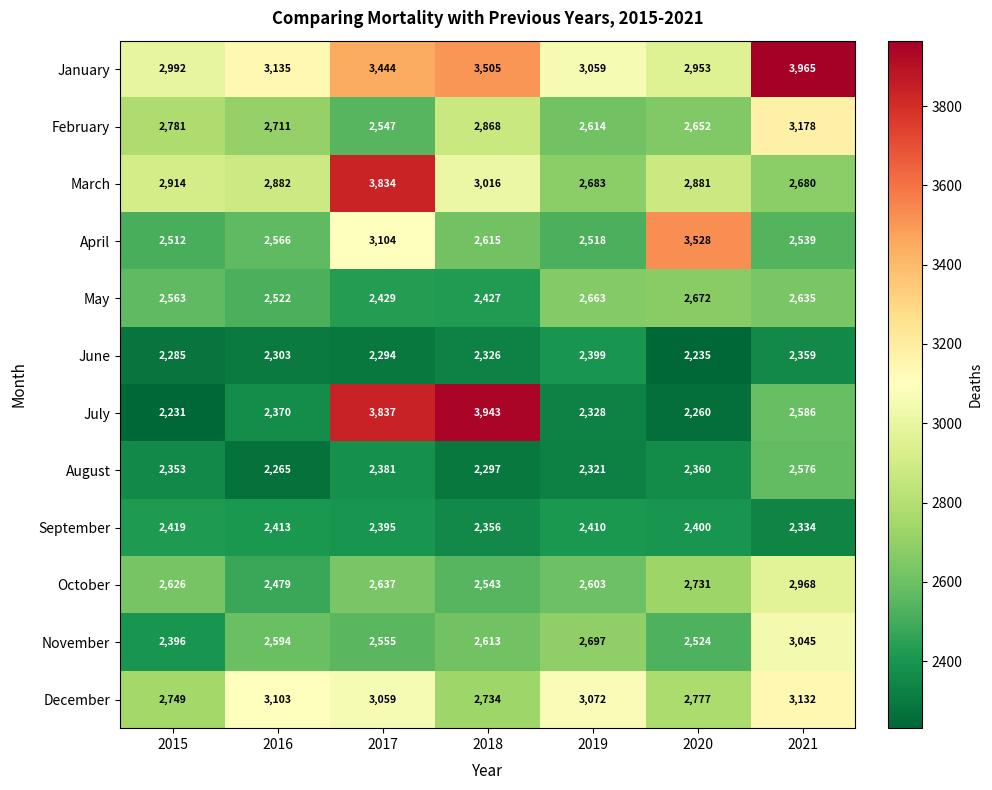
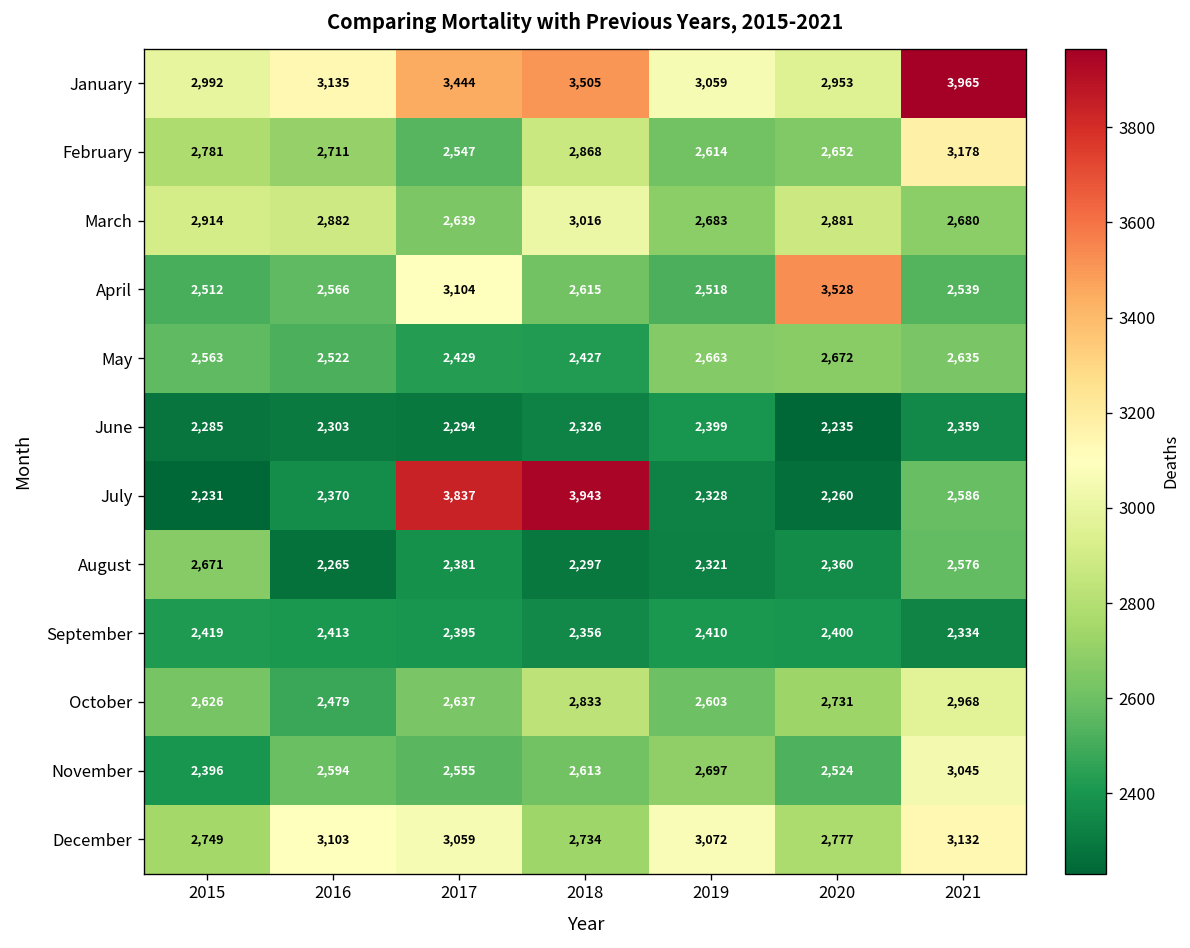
  {
    "January": {
      "2015": "2,992",
      "2016": "3,135",
      "2017": "3,444",
      "2018": "3,505",
      "2019": "3,059",
      "2020": "2,953",
      "2021": "3,965"
    },
    "February": {
      "2015": "2,781",
      "2016": "2,711",
      "2017": "2,547",
      "2018": "2,868",
      "2019": "2,614",
      "2020": "2,652",
      "2021": "3,178"
    },
    "March": {
      "2015": "2,914",
      "2016": "2,882",
-     "2017": "3,834",
+     "2017": "2,639",
      "2018": "3,016",
      "2019": "2,683",
      "2020": "2,881",
      "2021": "2,680"
    },
    "April": {
      "2015": "2,512",
      "2016": "2,566",
      "2017": "3,104",
      "2018": "2,615",
      "2019": "2,518",
      "2020": "3,528",
      "2021": "2,539"
    },
    "May": {
      "2015": "2,563",
      "2016": "2,522",
      "2017": "2,429",
      "2018": "2,427",
      "2019": "2,663",
      "2020": "2,672",
      "2021": "2,635"
    },
    "June": {
      "2015": "2,285",
      "2016": "2,303",
      "2017": "2,294",
      "2018": "2,326",
      "2019": "2,399",
      "2020": "2,235",
      "2021": "2,359"
    },
    "July": {
      "2015": "2,231",
      "2016": "2,370",
      "2017": "3,837",
      "2018": "3,943",
      "2019": "2,328",
      "2020": "2,260",
      "2021": "2,586"
    },
    "August": {
-     "2015": "2,353",
+     "2015": "2,671",
      "2016": "2,265",
      "2017": "2,381",
      "2018": "2,297",
      "2019": "2,321",
      "2020": "2,360",
      "2021": "2,576"
    },
    "September": {
      "2015": "2,419",
      "2016": "2,413",
      "2017": "2,395",
      "2018": "2,356",
      "2019": "2,410",
      "2020": "2,400",
      "2021": "2,334"
    },
    "October": {
      "2015": "2,626",
      "2016": "2,479",
      "2017": "2,637",
-     "2018": "2,543",
+     "2018": "2,833",
      "2019": "2,603",
      "2020": "2,731",
      "2021": "2,968"
    },
    "November": {
      "2015": "2,396",
      "2016": "2,594",
      "2017": "2,555",
      "2018": "2,613",
      "2019": "2,697",
      "2020": "2,524",
      "2021": "3,045"
    },
    "December": {
      "2015": "2,749",
      "2016": "3,103",
      "2017": "3,059",
      "2018": "2,734",
      "2019": "3,072",
      "2020": "2,777",
      "2021": "3,132"
    }
  }
